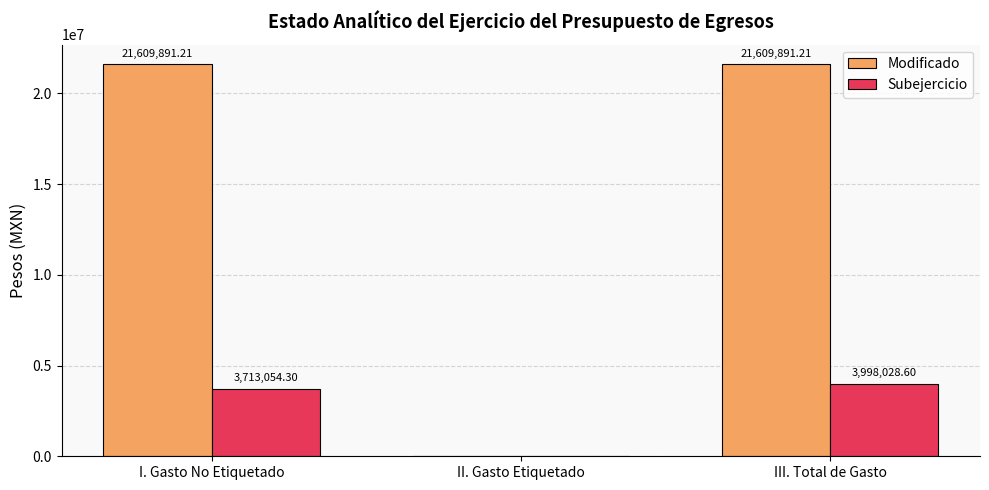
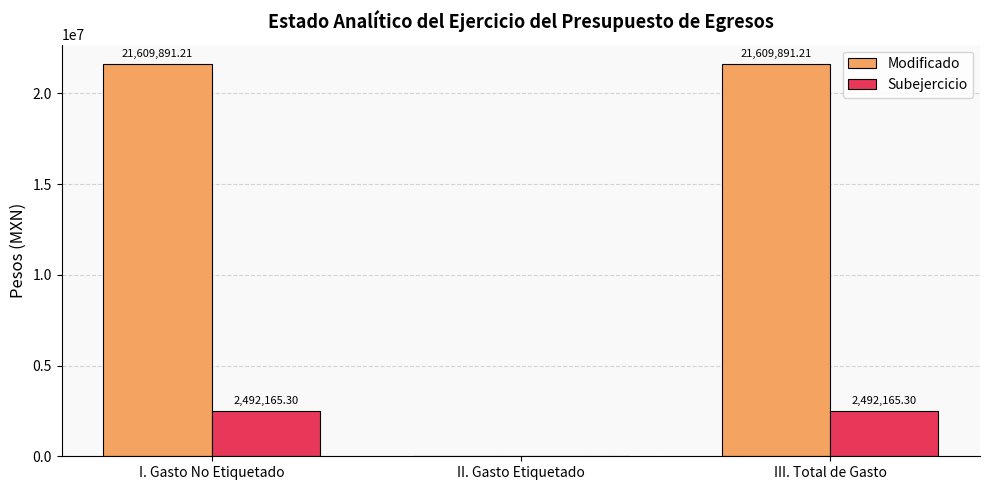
  {
    "Modificado": {
      "I. Gasto No Etiquetado": "21,609,891.21",
      "III. Total de Gasto": "21,609,891.21"
    },
    "Subejercicio": {
-     "I. Gasto No Etiquetado": "3,713,054.30",
-     "III. Total de Gasto": "3,998,028.60"
+     "I. Gasto No Etiquetado": "2,492,165.30",
+     "III. Total de Gasto": "2,492,165.30"
    }
  }
